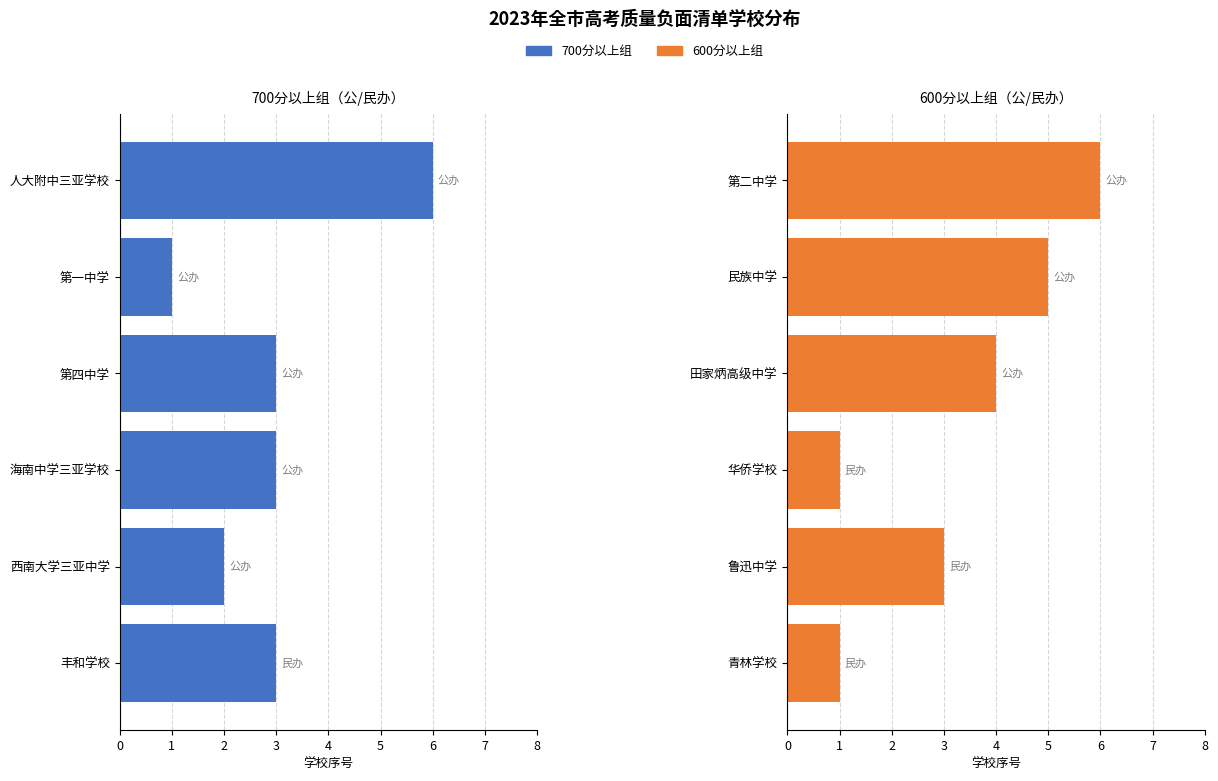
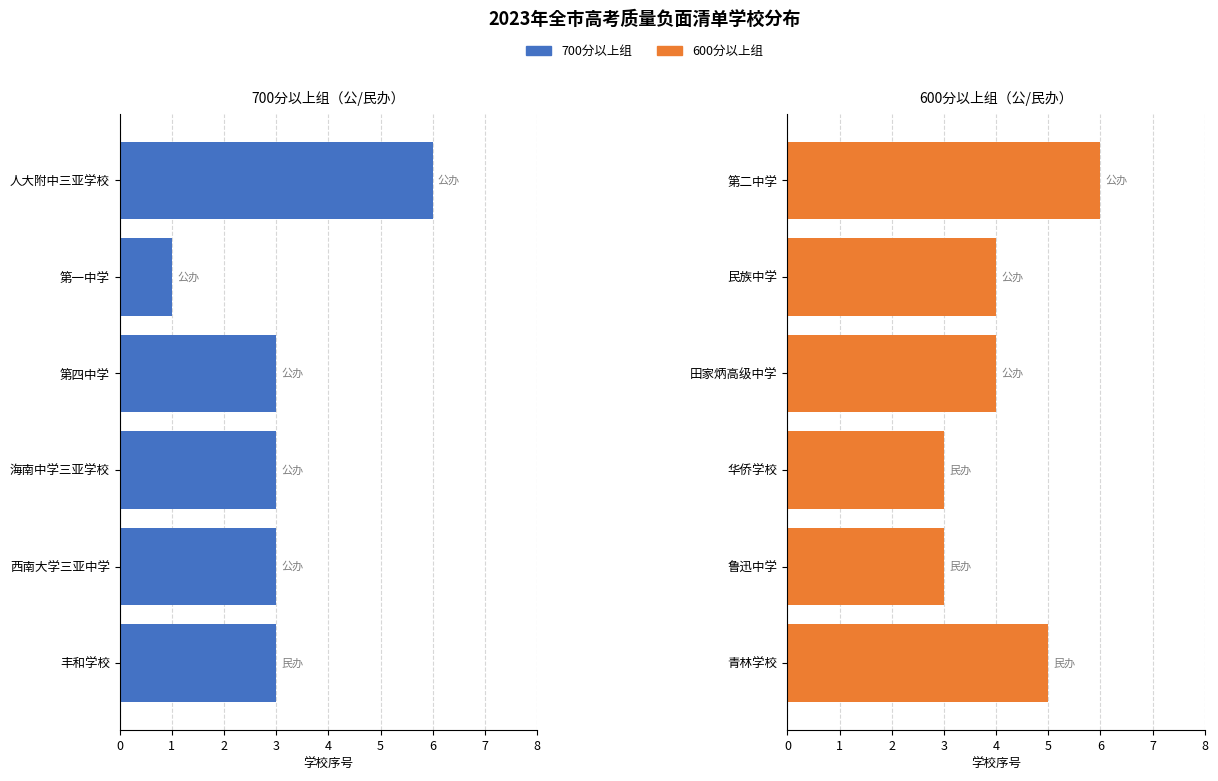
  {
    "700分以上组（公/民办）": {
      "人大附中三亚学校": 6,
      "第一中学": 1,
      "第四中学": 3,
      "海南中学三亚学校": 3,
-     "西南大学三亚中学": 2,
+     "西南大学三亚中学": 3,
      "丰和学校": 3
    },
    "600分以上组（公/民办）": {
      "第二中学": 6,
-     "民族中学": 5,
+     "民族中学": 4,
      "田家炳高级中学": 4,
-     "华侨学校": 1,
+     "华侨学校": 3,
      "鲁迅中学": 3,
-     "青林学校": 1
+     "青林学校": 5
    }
  }
